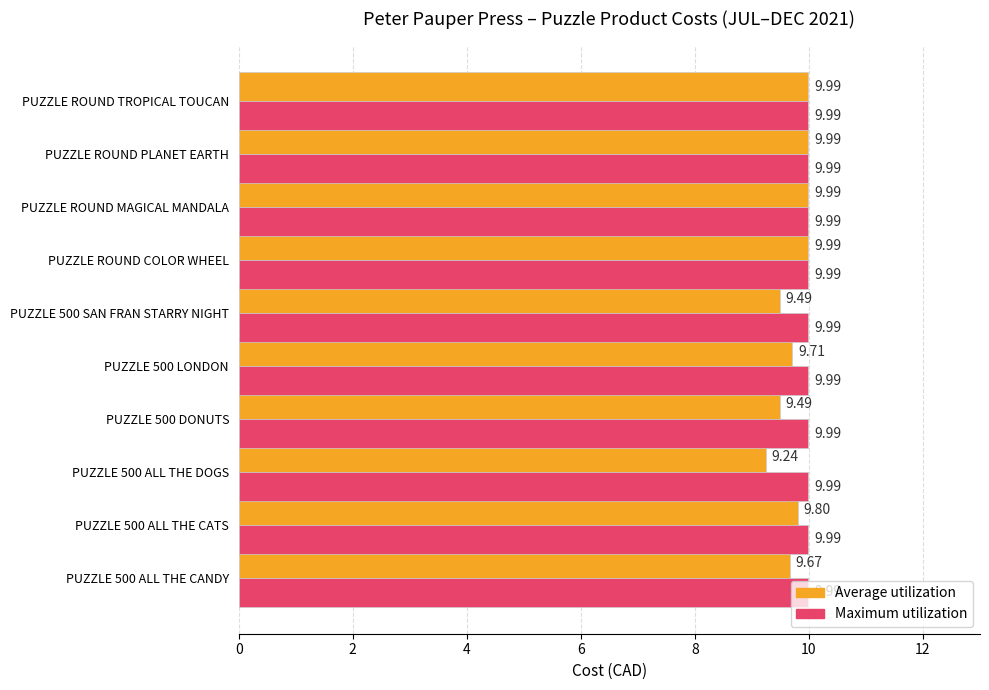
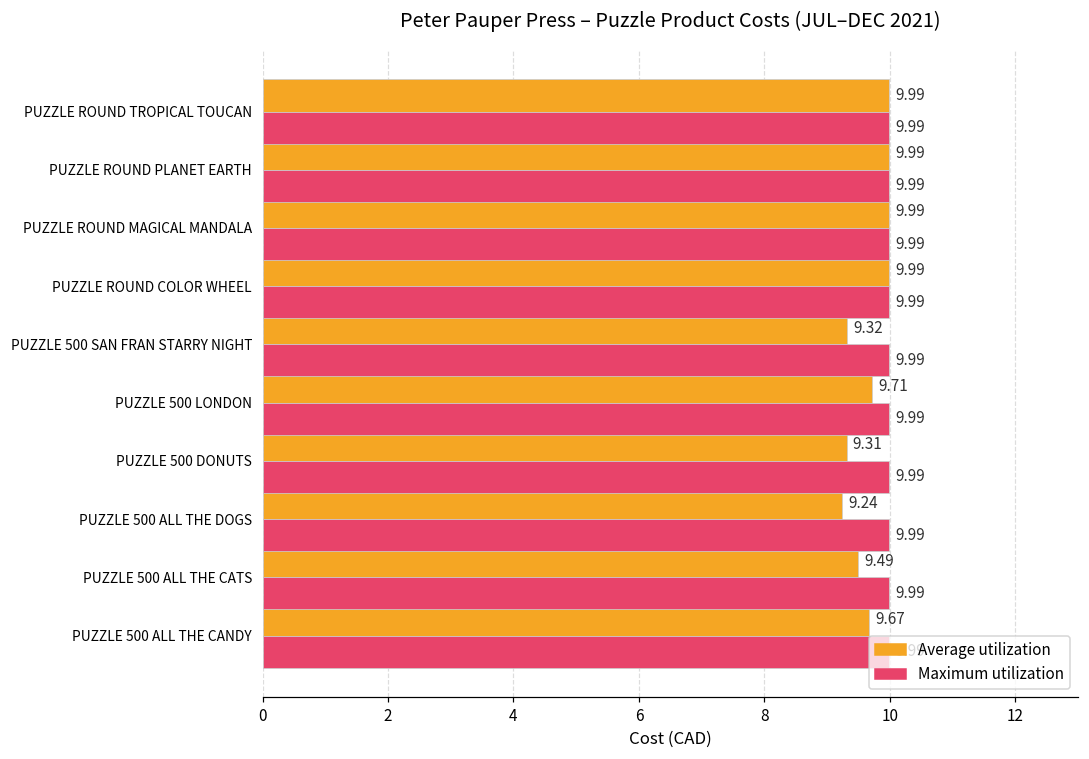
  {
    "Average utilization": {
      "PUZZLE ROUND TROPICAL TOUCAN": 9.99,
      "PUZZLE ROUND PLANET EARTH": 9.99,
      "PUZZLE ROUND MAGICAL MANDALA": 9.99,
      "PUZZLE ROUND COLOR WHEEL": 9.99,
-     "PUZZLE 500 SAN FRAN STARRY NIGHT": 9.49,
+     "PUZZLE 500 SAN FRAN STARRY NIGHT": 9.32,
      "PUZZLE 500 LONDON": 9.71,
-     "PUZZLE 500 DONUTS": 9.49,
+     "PUZZLE 500 DONUTS": 9.31,
      "PUZZLE 500 ALL THE DOGS": 9.24,
-     "PUZZLE 500 ALL THE CATS": 9.80,
+     "PUZZLE 500 ALL THE CATS": 9.49,
      "PUZZLE 500 ALL THE CANDY": 9.67
    },
    "Maximum utilization": {
      "PUZZLE ROUND TROPICAL TOUCAN": 9.99,
      "PUZZLE ROUND PLANET EARTH": 9.99,
      "PUZZLE ROUND MAGICAL MANDALA": 9.99,
      "PUZZLE ROUND COLOR WHEEL": 9.99,
      "PUZZLE 500 SAN FRAN STARRY NIGHT": 9.99,
      "PUZZLE 500 LONDON": 9.99,
      "PUZZLE 500 DONUTS": 9.99,
      "PUZZLE 500 ALL THE DOGS": 9.99,
      "PUZZLE 500 ALL THE CATS": 9.99
    }
  }
